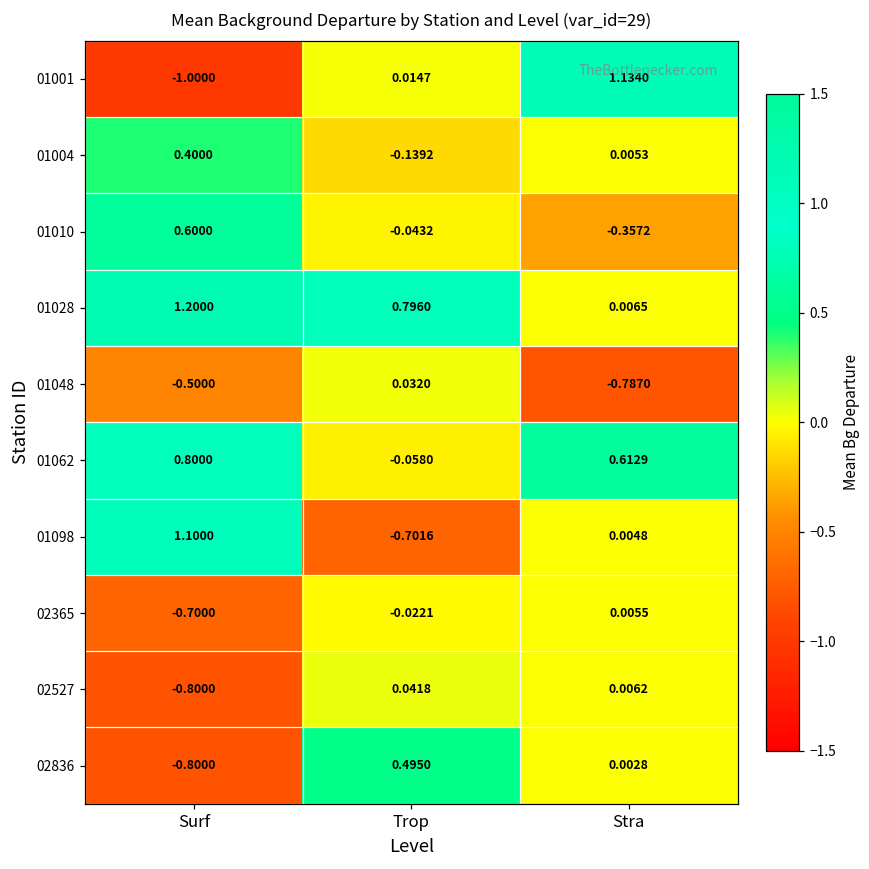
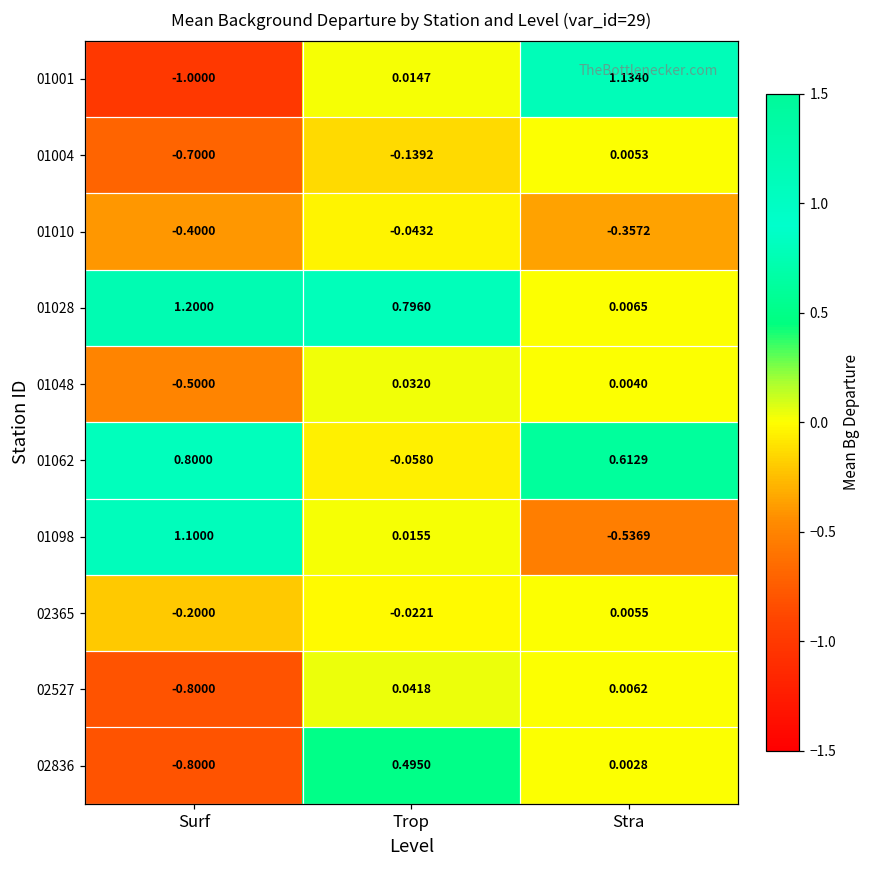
  {
    "01001": {
      "Surf": -1.0000,
      "Trop": 0.0147
    },
    "01004": {
-     "Surf": 0.4000,
+     "Surf": -0.7000,
      "Trop": -0.1392,
      "Stra": 0.0053
    },
    "01010": {
-     "Surf": 0.6000,
+     "Surf": -0.4000,
      "Trop": -0.0432,
      "Stra": -0.3572
    },
    "01028": {
      "Surf": 1.2000,
      "Trop": 0.7960,
      "Stra": 0.0065
    },
    "01048": {
      "Surf": -0.5000,
      "Trop": 0.0320,
-     "Stra": -0.7870
+     "Stra": 0.0040
    },
    "01062": {
      "Surf": 0.8000,
      "Trop": -0.0580,
      "Stra": 0.6129
    },
    "01098": {
      "Surf": 1.1000,
-     "Trop": -0.7016,
-     "Stra": 0.0048
+     "Trop": 0.0155,
+     "Stra": -0.5369
    },
    "02365": {
-     "Surf": -0.7000,
+     "Surf": -0.2000,
      "Trop": -0.0221,
      "Stra": 0.0055
    },
    "02527": {
      "Surf": -0.8000,
      "Trop": 0.0418,
      "Stra": 0.0062
    },
    "02836": {
      "Surf": -0.8000,
      "Trop": 0.4950,
      "Stra": 0.0028
    }
  }
